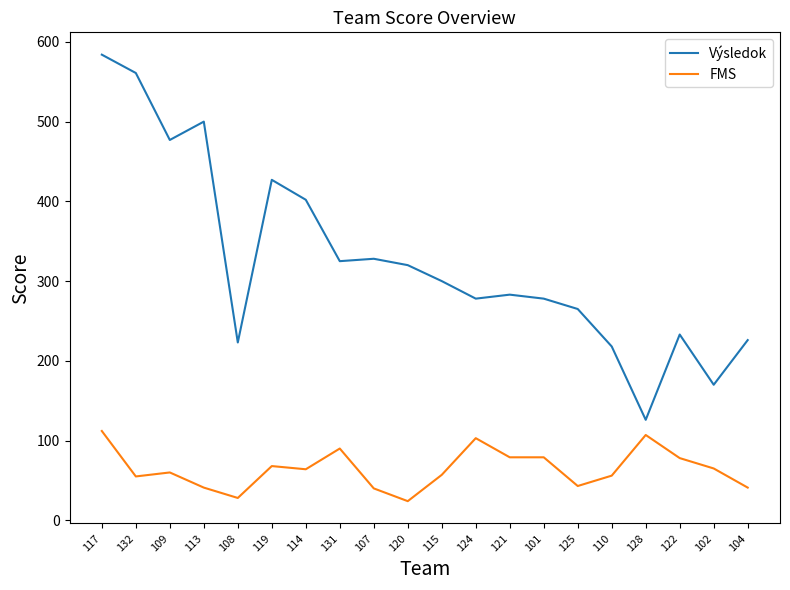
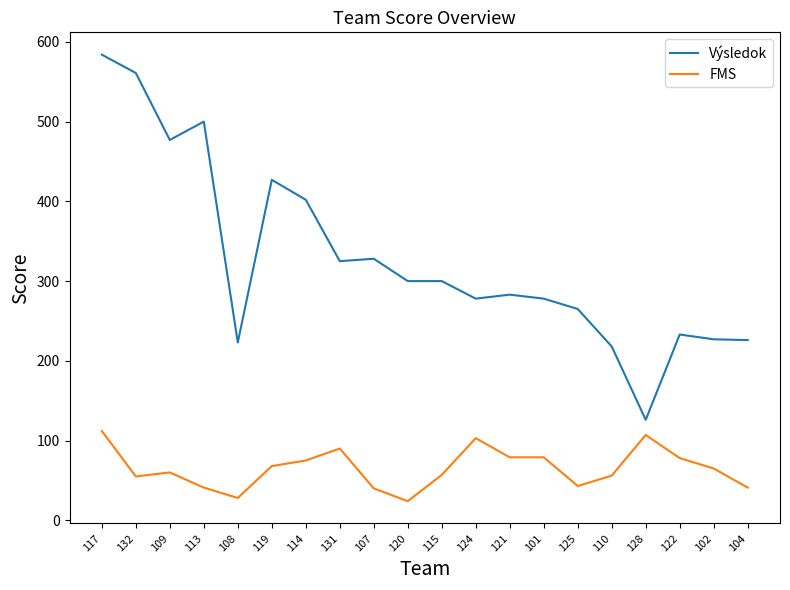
  {
    "Výsledok": {
      "117": 580,
      "132": 560,
      "109": 480,
      "113": 500,
      "108": 220,
      "119": 430,
      "114": 400,
      "131": 330,
      "107": 330,
-     "120": 320,
+     "120": 300,
      "115": 300,
      "124": 280,
      "121": 280,
      "101": 280,
      "125": 270,
      "110": 220,
      "128": 130,
      "122": 230,
-     "102": 170,
+     "102": 230,
      "104": 230
    },
    "FMS": {
      "117": 110,
      "132": 60,
      "109": 60,
      "113": 40,
      "108": 30,
      "119": 70,
-     "114": 60,
+     "114": 80,
      "131": 90,
      "107": 40,
      "120": 20,
      "115": 60,
      "124": 100,
      "121": 80,
      "101": 80,
      "125": 40,
      "110": 60,
      "128": 110,
      "122": 80,
      "102": 70,
      "104": 40
    }
  }
